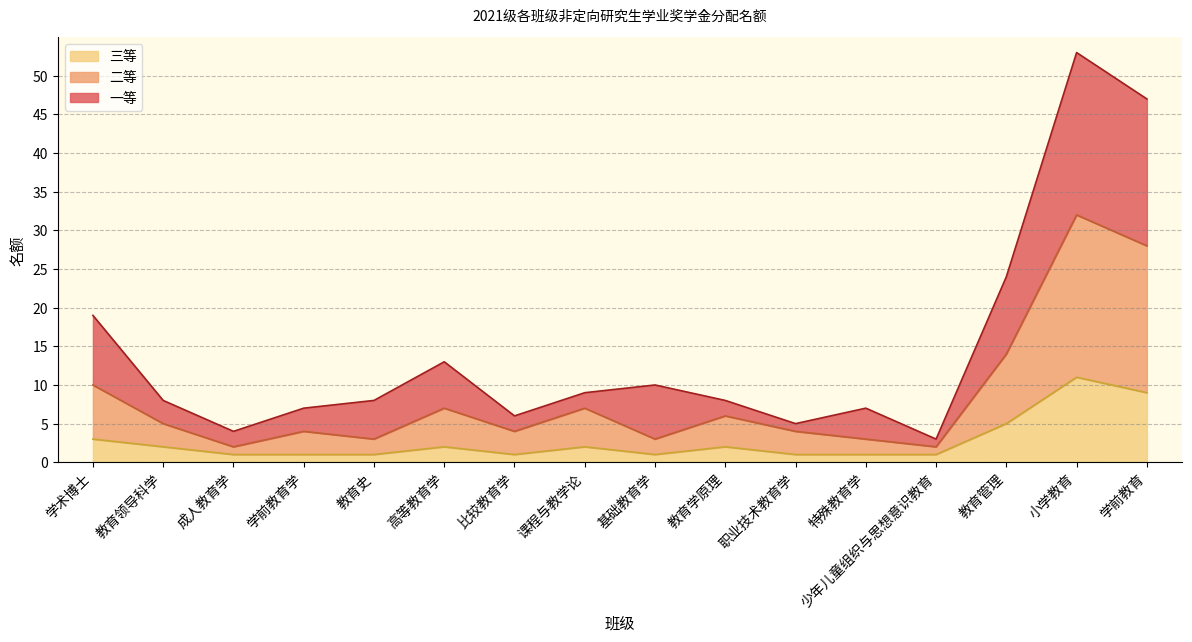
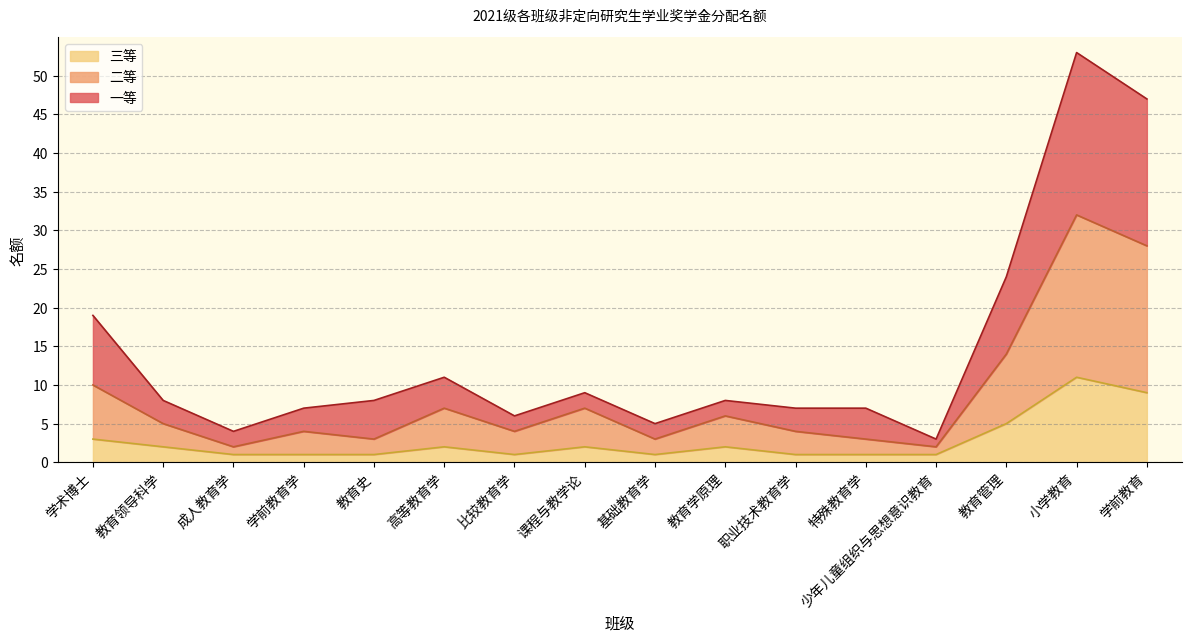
  {
    "一等": {
      "学术博士": 9,
      "教育领导科学": 3,
      "成人教育学": 2,
      "学前教育学": 3,
      "教育史": 5,
-     "高等教育学": 6,
+     "高等教育学": 4,
      "比较教育学": 2,
      "课程与教学论": 2,
-     "基础教育学": 7,
+     "基础教育学": 2,
      "教育学原理": 2,
-     "职业技术教育学": 1,
+     "职业技术教育学": 3,
      "特殊教育学": 4,
      "少年儿童组织与思想意识教育": 1,
      "教育管理": 10,
      "小学教育": 21,
      "学前教育": 19
    }
  }
